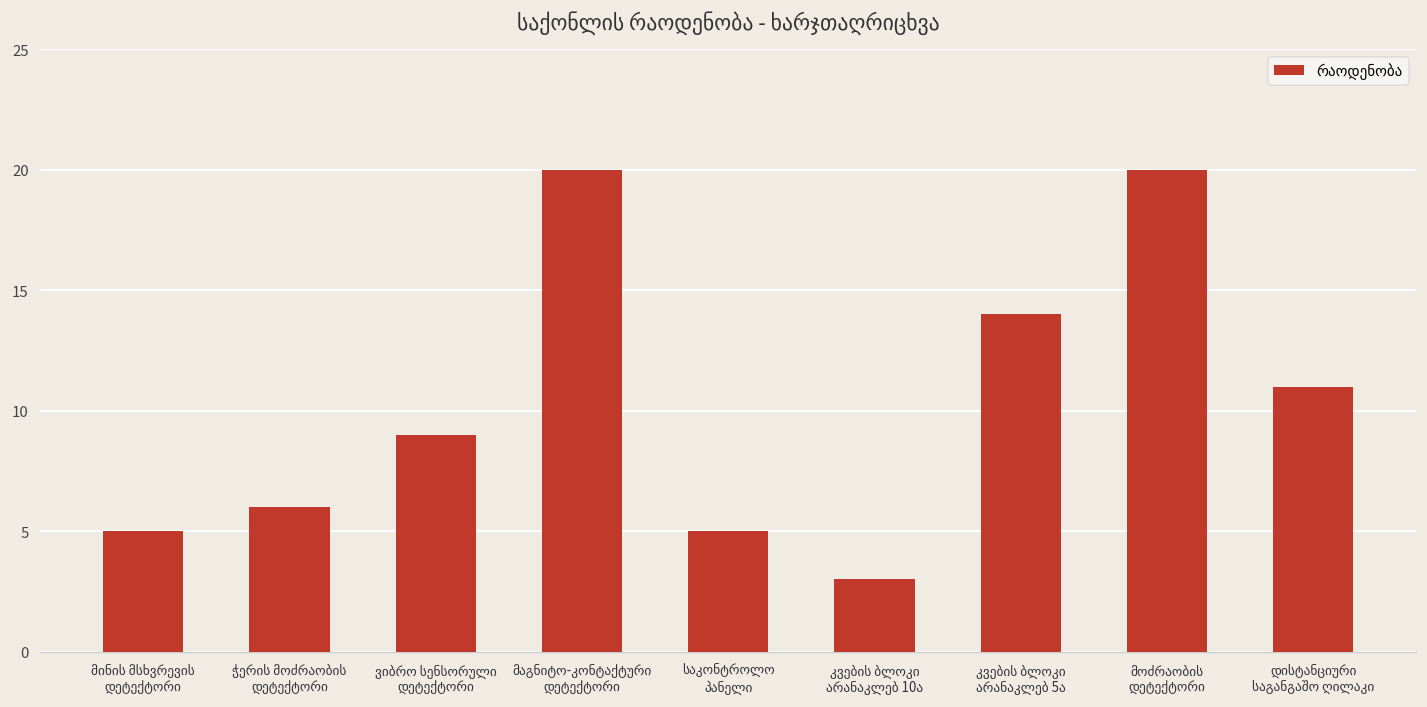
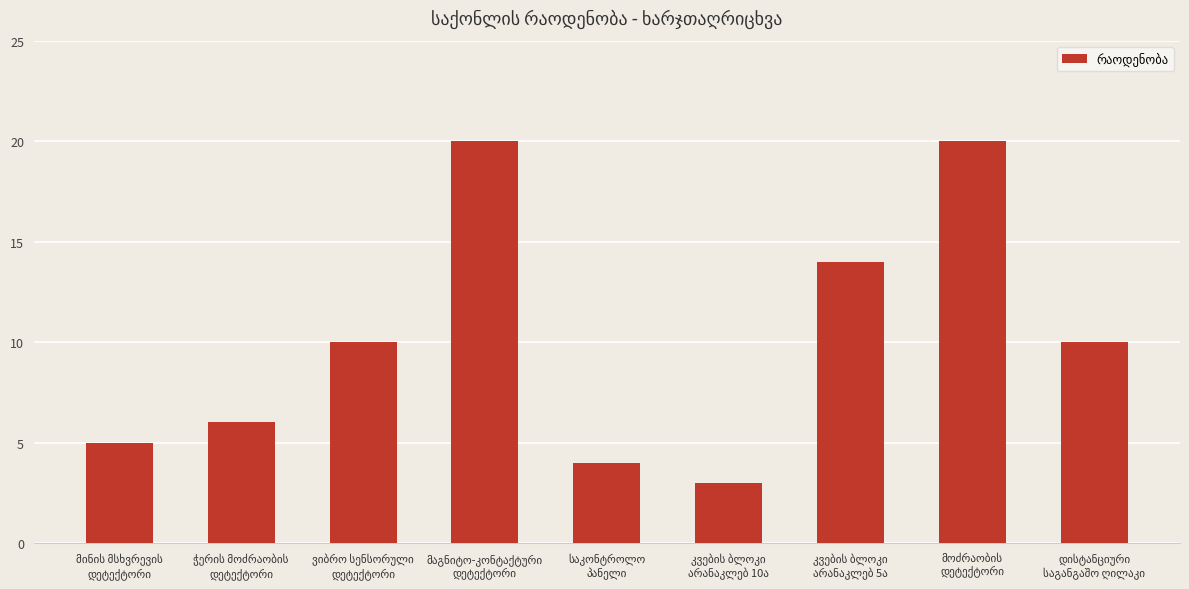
  {
    "მინის მსხვრევის დეტექტორი": 5,
    "ჭერის მოძრაობის დეტექტორი": 6,
-   "ვიბრო სენსორული დეტექტორი": 9,
+   "ვიბრო სენსორული დეტექტორი": 10,
    "მაგნიტო-კონტაქტური დეტექტორი": 20,
-   "საკონტროლო პანელი": 5,
+   "საკონტროლო პანელი": 4,
    "კვების ბლოკი არანაკლებ 10ა": 3,
    "კვების ბლოკი არანაკლებ 5ა": 14,
    "მოძრაობის დეტექტორი": 20,
-   "დისტანციური საგანგაშო ღილაკი": 11
+   "დისტანციური საგანგაშო ღილაკი": 10
  }
